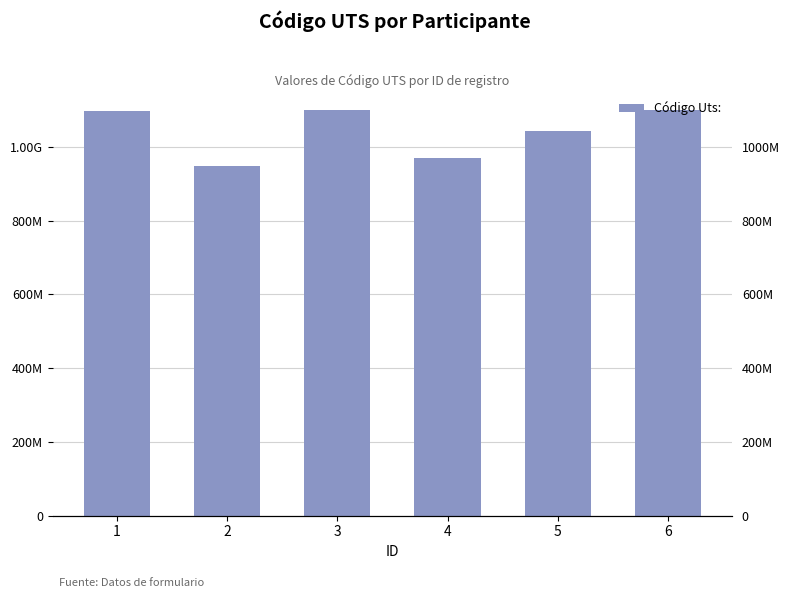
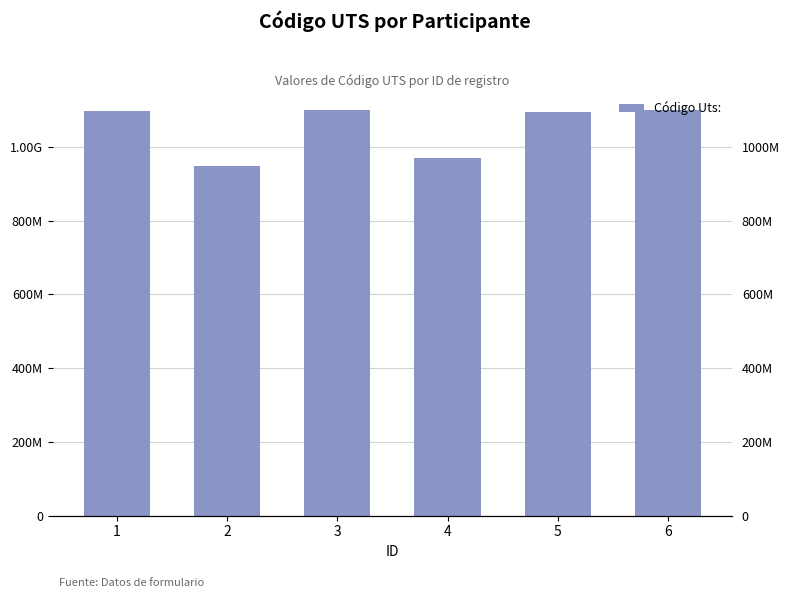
  {
    "1": 1100000000,
    "2": 950000000,
    "3": 1100000000,
    "4": 970000000,
-   "5": 1040000000,
+   "5": 1100000000,
    "6": 1100000000
  }
